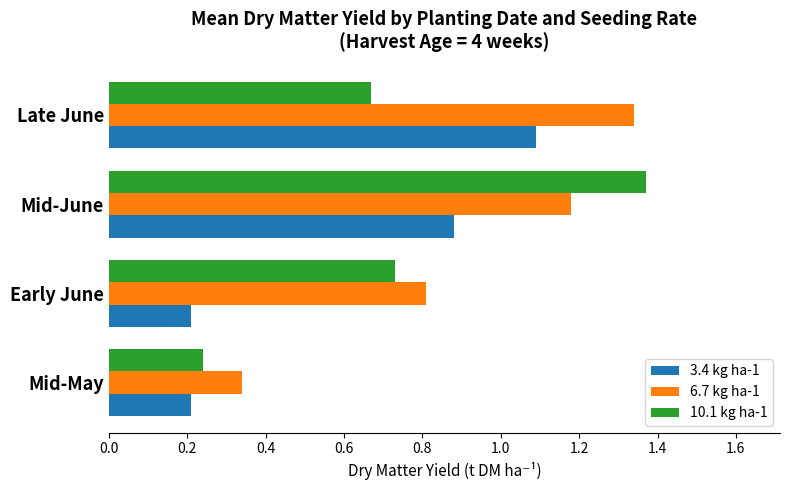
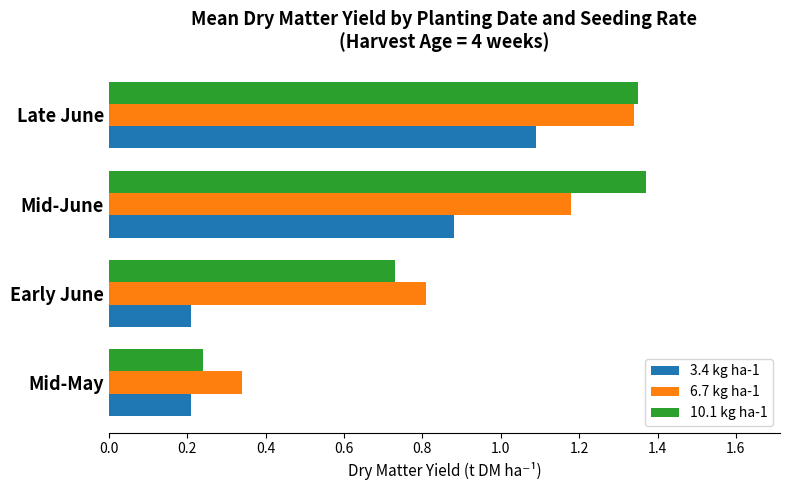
  {
    "3.4 kg ha-1": {
      "Late June": 1.09,
      "Mid-June": 0.88,
      "Early June": 0.21,
      "Mid-May": 0.21
    },
    "6.7 kg ha-1": {
      "Late June": 1.34,
      "Mid-June": 1.18,
      "Early June": 0.81,
      "Mid-May": 0.34
    },
    "10.1 kg ha-1": {
-     "Late June": 0.67,
+     "Late June": 1.35,
      "Mid-June": 1.37,
      "Early June": 0.73,
      "Mid-May": 0.24
    }
  }
